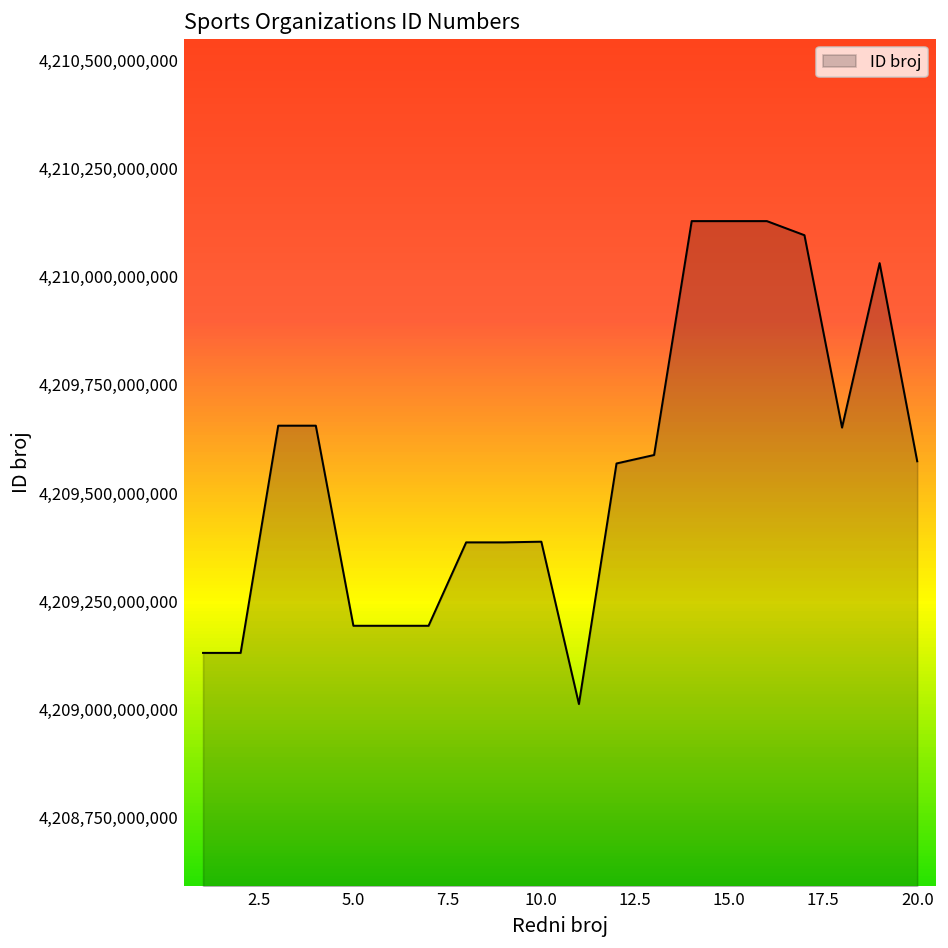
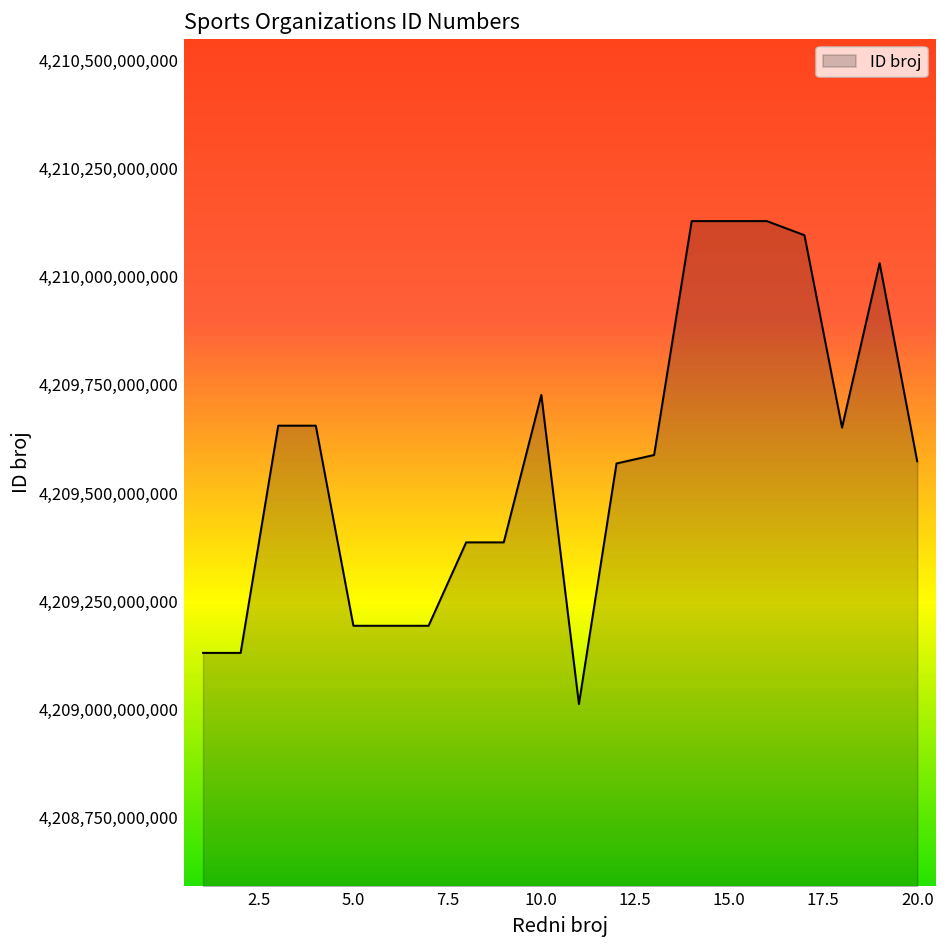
  {
    "5.0": "4,209,190,000,000",
-   "10.0": "4,209,390,000,000",
+   "10.0": "4,209,730,000,000",
    "15.0": "4,210,130,000,000",
    "20.0": "4,209,570,000,000"
  }
